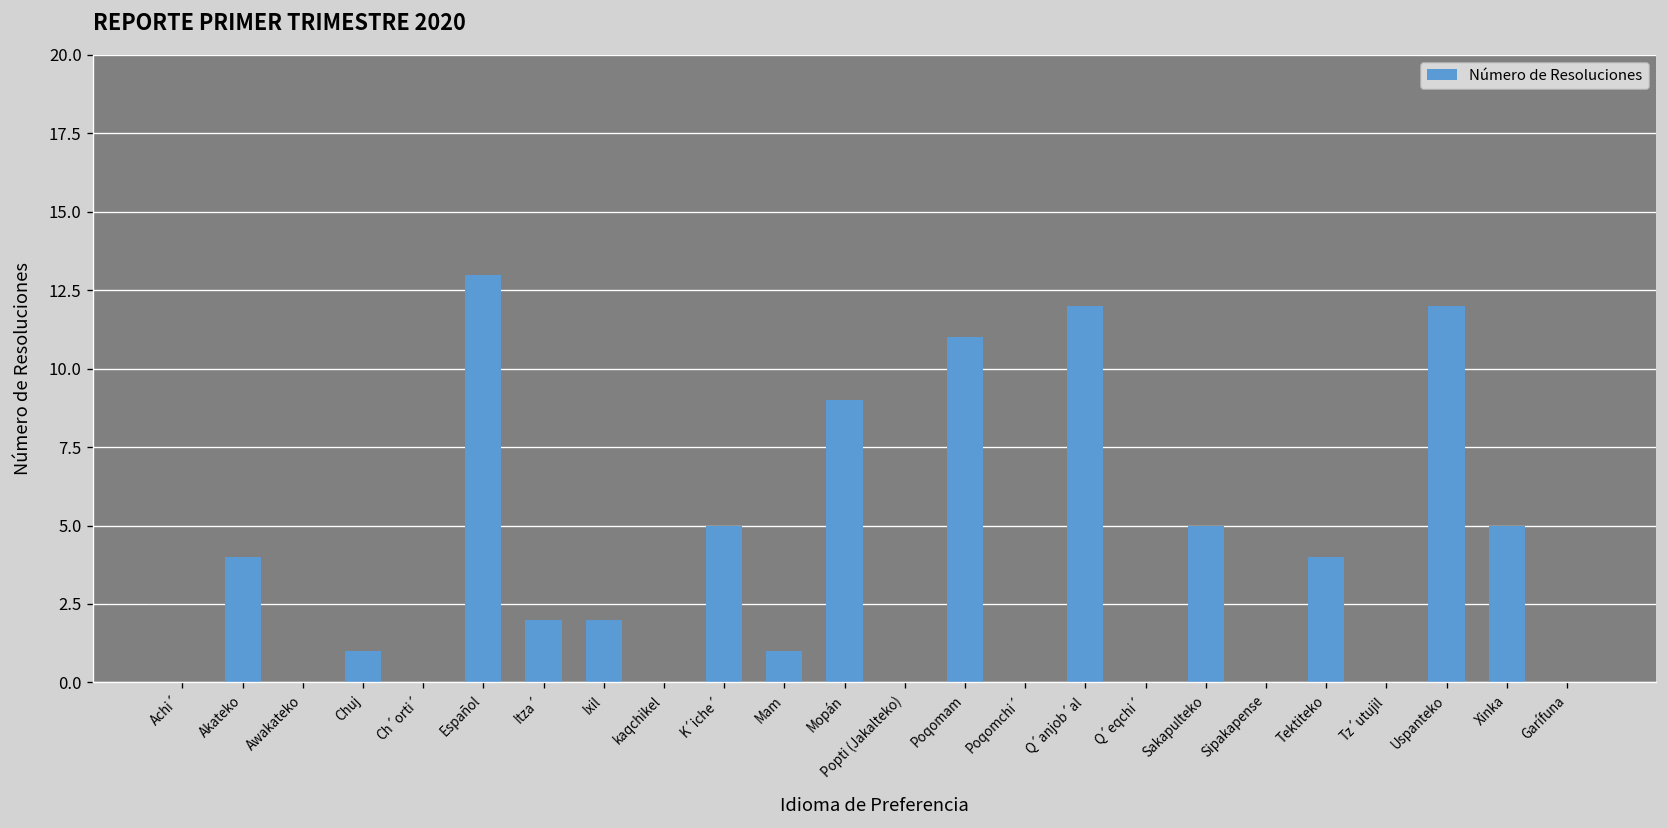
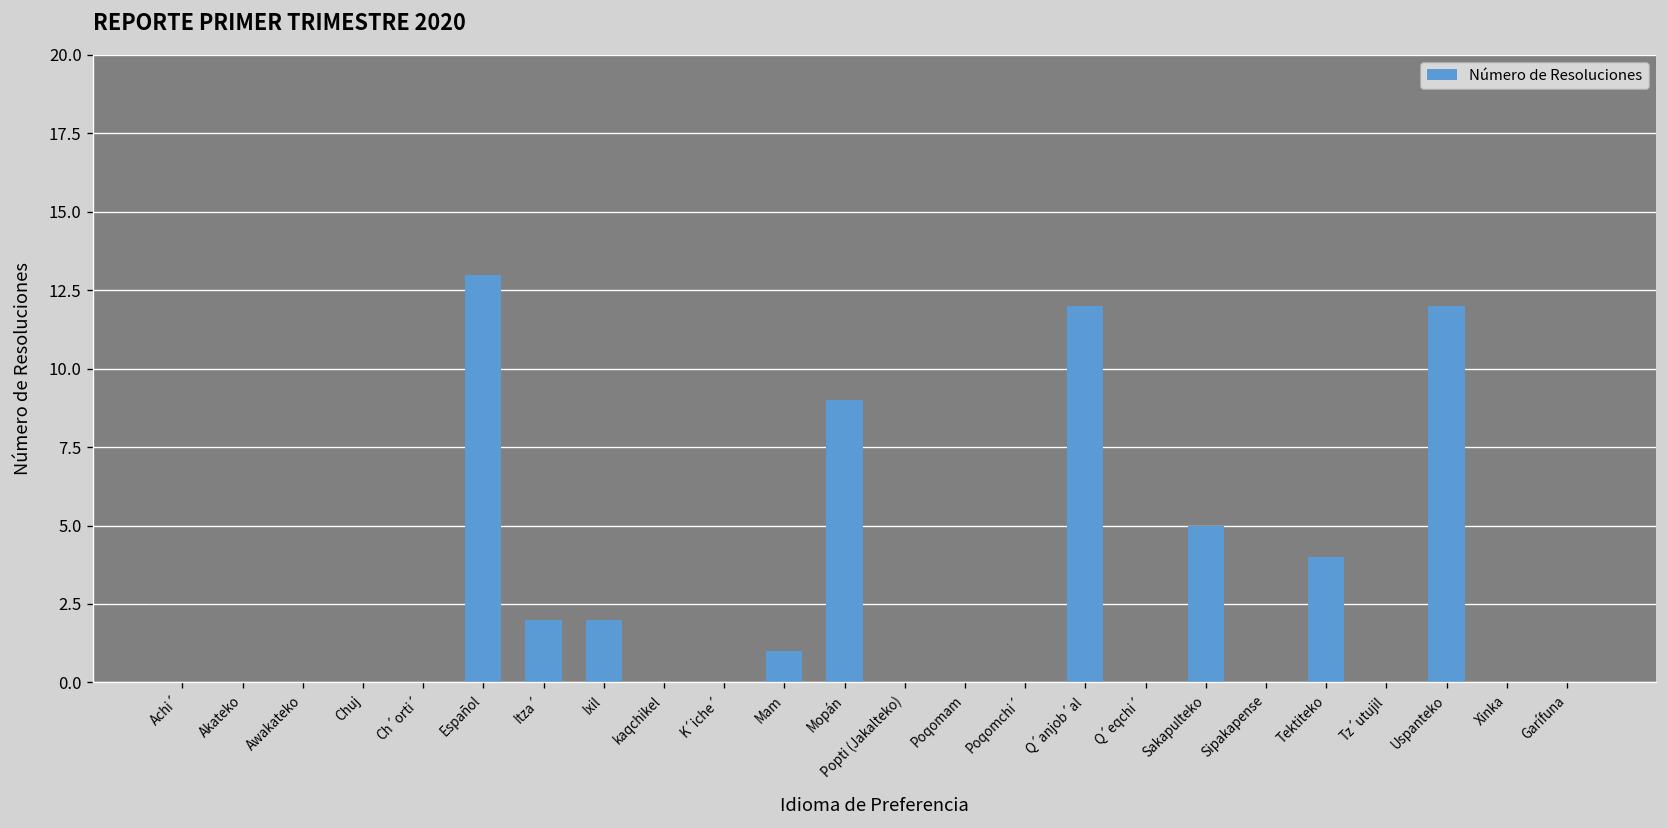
  {
    "Achi´": 0,
-   "Akateko": 4,
+   "Akateko": 0,
    "Awakateko": 0,
-   "Chuj": 1,
+   "Chuj": 0,
    "Ch´orti´": 0,
    "Español": 13,
    "Itza´": 2,
    "Ixil": 2,
    "kaqchikel": 0,
-   "K´iche´": 5,
+   "K´iche´": 0,
    "Mam": 1,
    "Mopán": 9,
    "Popti (Jakalteko)": 0,
-   "Poqomam": 11,
+   "Poqomam": 0,
    "Poqomchi´": 0,
    "Q´anjob´al": 12,
    "Q´eqchi´": 0,
    "Sakapulteko": 5,
    "Sipakapense": 0,
    "Tektiteko": 4,
    "Tz´utujil": 0,
    "Uspanteko": 12,
-   "Xinka": 5,
+   "Xinka": 0,
    "Garífuna": 0
  }
